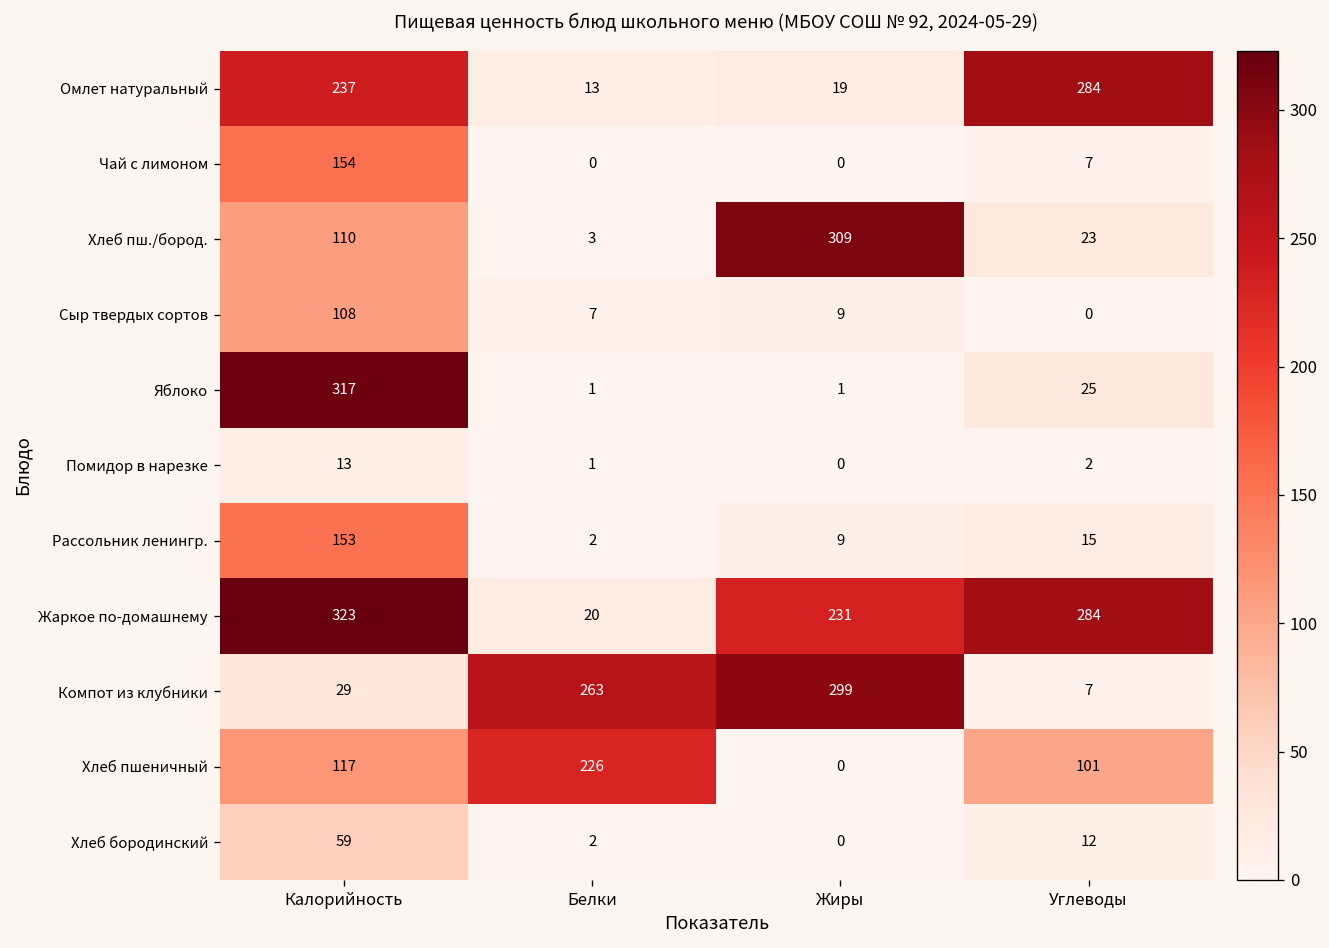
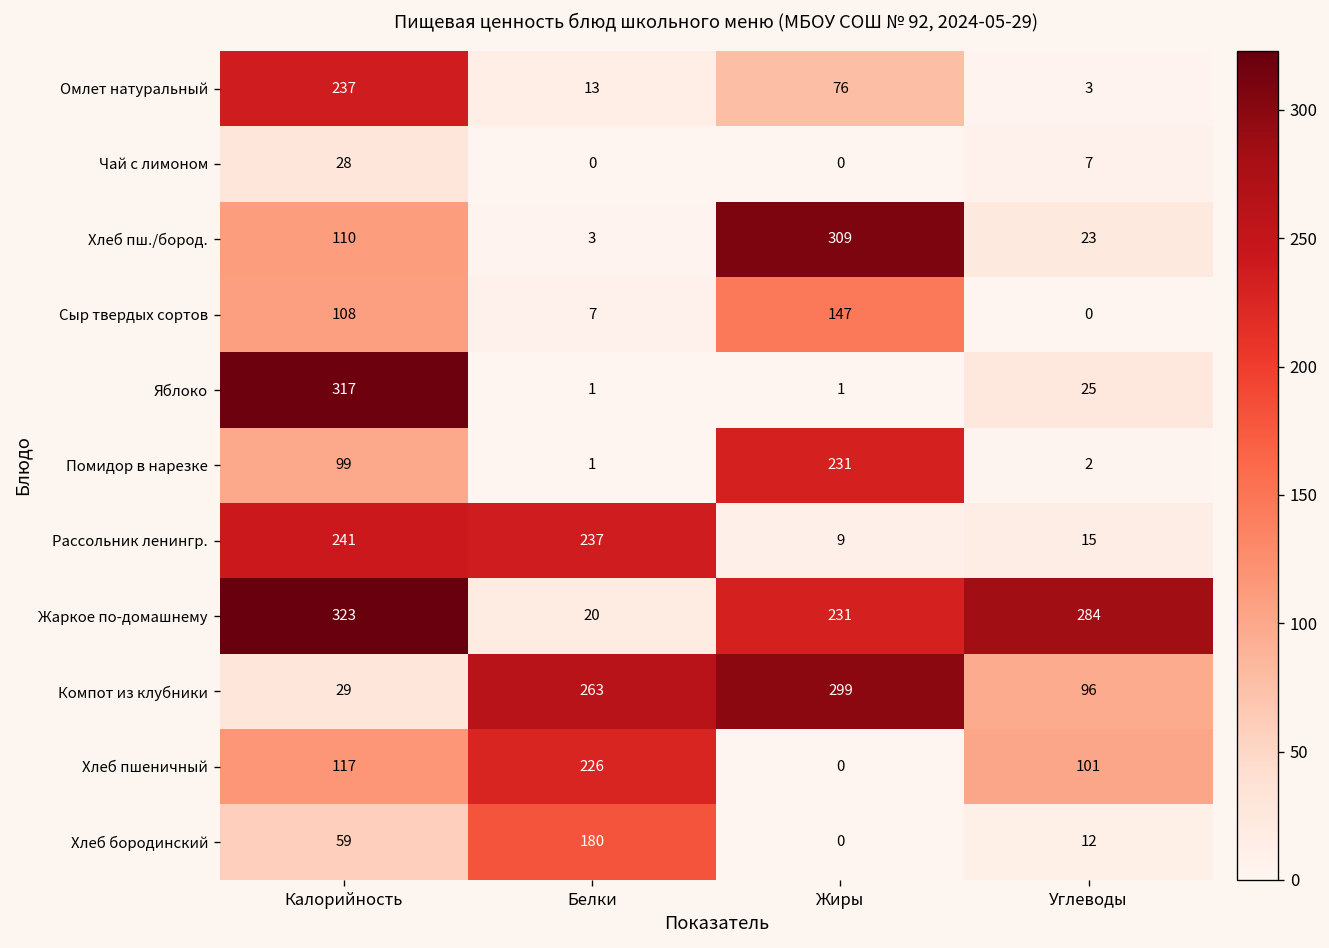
  {
    "Омлет натуральный": {
      "Калорийность": 237,
      "Белки": 13,
-     "Жиры": 19,
-     "Углеводы": 284
+     "Жиры": 76,
+     "Углеводы": 3
    },
    "Чай с лимоном": {
-     "Калорийность": 154,
+     "Калорийность": 28,
      "Белки": 0,
      "Жиры": 0,
      "Углеводы": 7
    },
    "Хлеб пш./бород.": {
      "Калорийность": 110,
      "Белки": 3,
      "Жиры": 309,
      "Углеводы": 23
    },
    "Сыр твердых сортов": {
      "Калорийность": 108,
      "Белки": 7,
-     "Жиры": 9,
+     "Жиры": 147,
      "Углеводы": 0
    },
    "Яблоко": {
      "Калорийность": 317,
      "Белки": 1,
      "Жиры": 1,
      "Углеводы": 25
    },
    "Помидор в нарезке": {
-     "Калорийность": 13,
+     "Калорийность": 99,
      "Белки": 1,
-     "Жиры": 0,
+     "Жиры": 231,
      "Углеводы": 2
    },
    "Рассольник ленингр.": {
-     "Калорийность": 153,
-     "Белки": 2,
+     "Калорийность": 241,
+     "Белки": 237,
      "Жиры": 9,
      "Углеводы": 15
    },
    "Жаркое по-домашнему": {
      "Калорийность": 323,
      "Белки": 20,
      "Жиры": 231,
      "Углеводы": 284
    },
    "Компот из клубники": {
      "Калорийность": 29,
      "Белки": 263,
      "Жиры": 299,
-     "Углеводы": 7
+     "Углеводы": 96
    },
    "Хлеб пшеничный": {
      "Калорийность": 117,
      "Белки": 226,
      "Жиры": 0,
      "Углеводы": 101
    },
    "Хлеб бородинский": {
      "Калорийность": 59,
-     "Белки": 2,
+     "Белки": 180,
      "Жиры": 0,
      "Углеводы": 12
    }
  }
